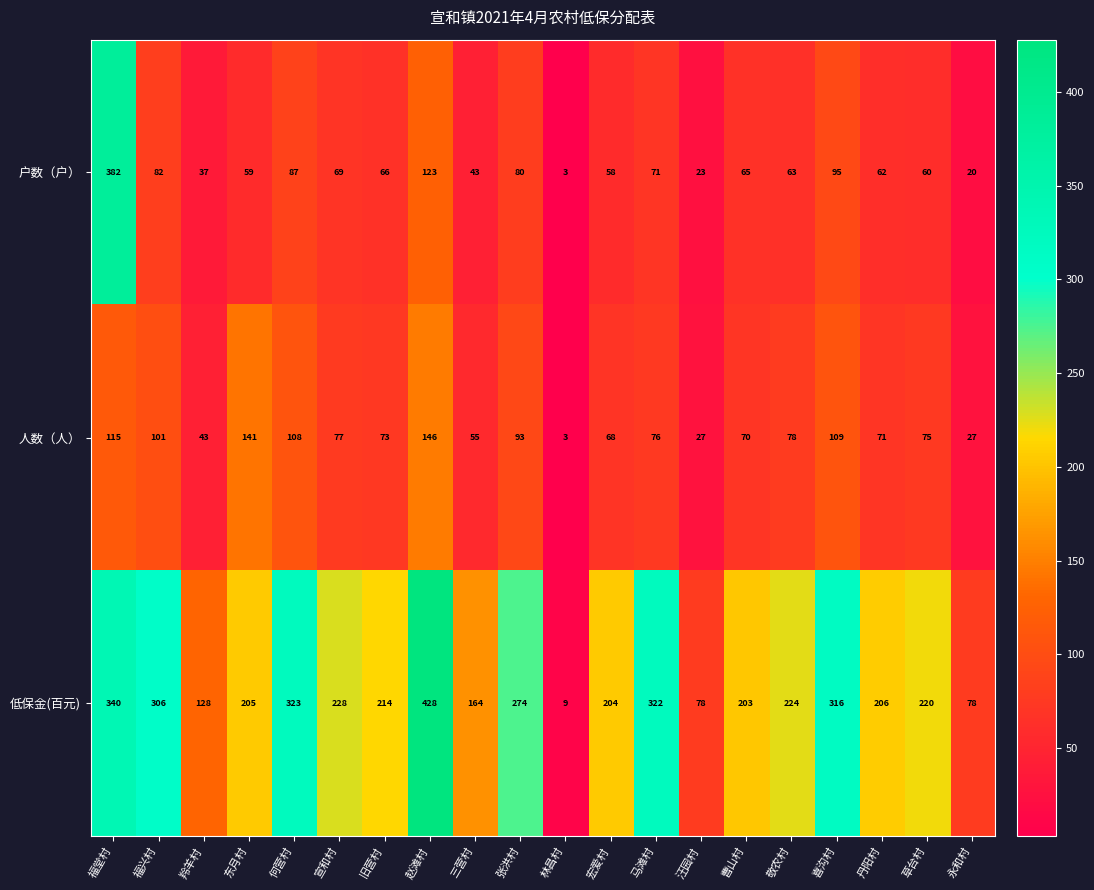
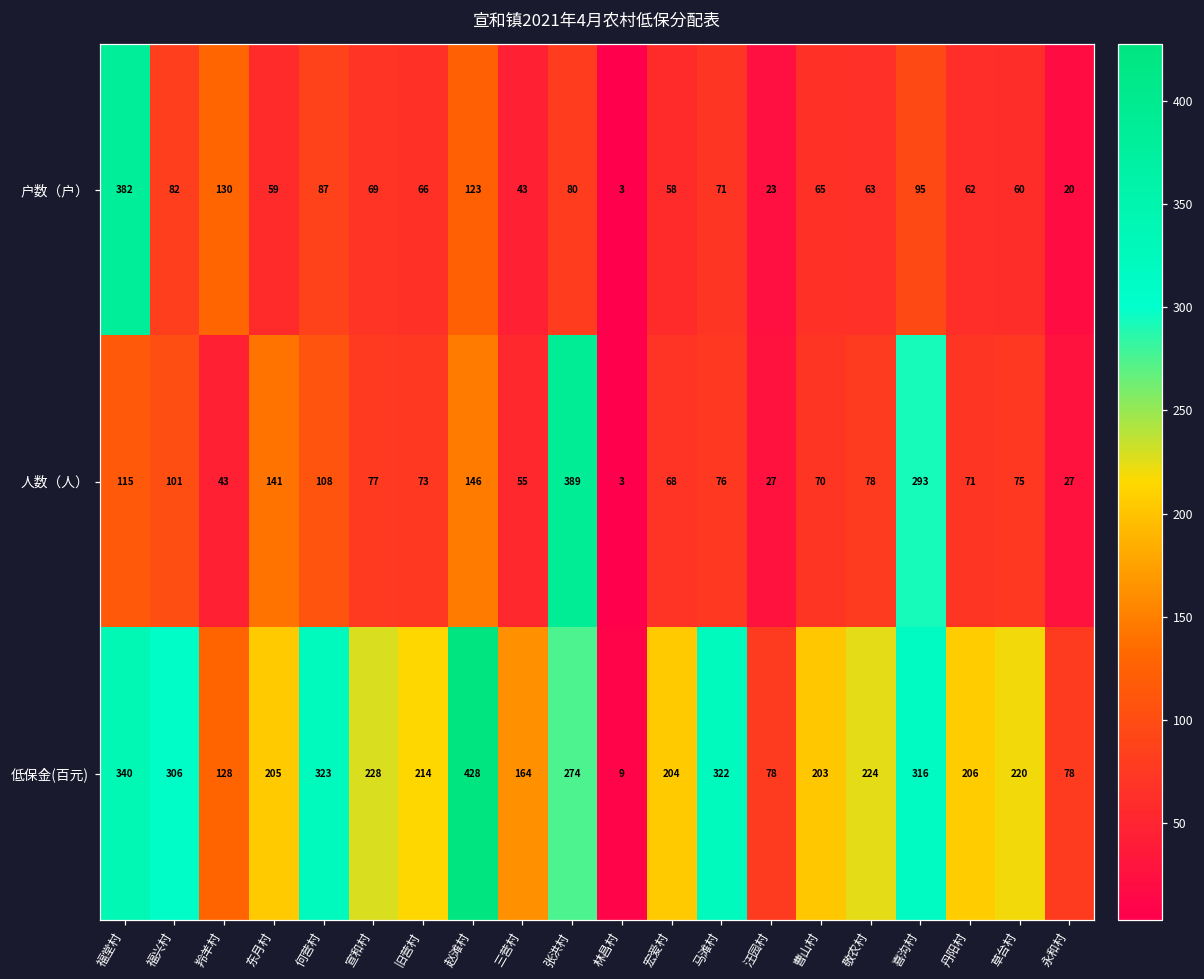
  {
    "户数（户）": {
      "福堂村": 382,
      "福兴村": 82,
-     "羚羊村": 37,
+     "羚羊村": 130,
      "东月村": 59,
      "何营村": 87,
      "宣和村": 69,
      "旧营村": 66,
      "赵滩村": 123,
      "三营村": 43,
      "张洪村": 80,
      "林昌村": 3,
      "宏爱村": 58,
      "马滩村": 71,
      "汪园村": 23,
      "曹山村": 65,
      "敬农村": 63,
      "喜沟村": 95,
      "丹阳村": 62,
      "草台村": 60,
      "永和村": 20
    },
    "人数（人）": {
      "福堂村": 115,
      "福兴村": 101,
      "羚羊村": 43,
      "东月村": 141,
      "何营村": 108,
      "宣和村": 77,
      "旧营村": 73,
      "赵滩村": 146,
      "三营村": 55,
-     "张洪村": 93,
+     "张洪村": 389,
      "林昌村": 3,
      "宏爱村": 68,
      "马滩村": 76,
      "汪园村": 27,
      "曹山村": 70,
      "敬农村": 78,
-     "喜沟村": 109,
+     "喜沟村": 293,
      "丹阳村": 71,
      "草台村": 75,
      "永和村": 27
    },
    "低保金(百元)": {
      "福堂村": 340,
      "福兴村": 306,
      "羚羊村": 128,
      "东月村": 205,
      "何营村": 323,
      "宣和村": 228,
      "旧营村": 214,
      "赵滩村": 428,
      "三营村": 164,
      "张洪村": 274,
      "林昌村": 9,
      "宏爱村": 204,
      "马滩村": 322,
      "汪园村": 78,
      "曹山村": 203,
      "敬农村": 224,
      "喜沟村": 316,
      "丹阳村": 206,
      "草台村": 220,
      "永和村": 78
    }
  }
